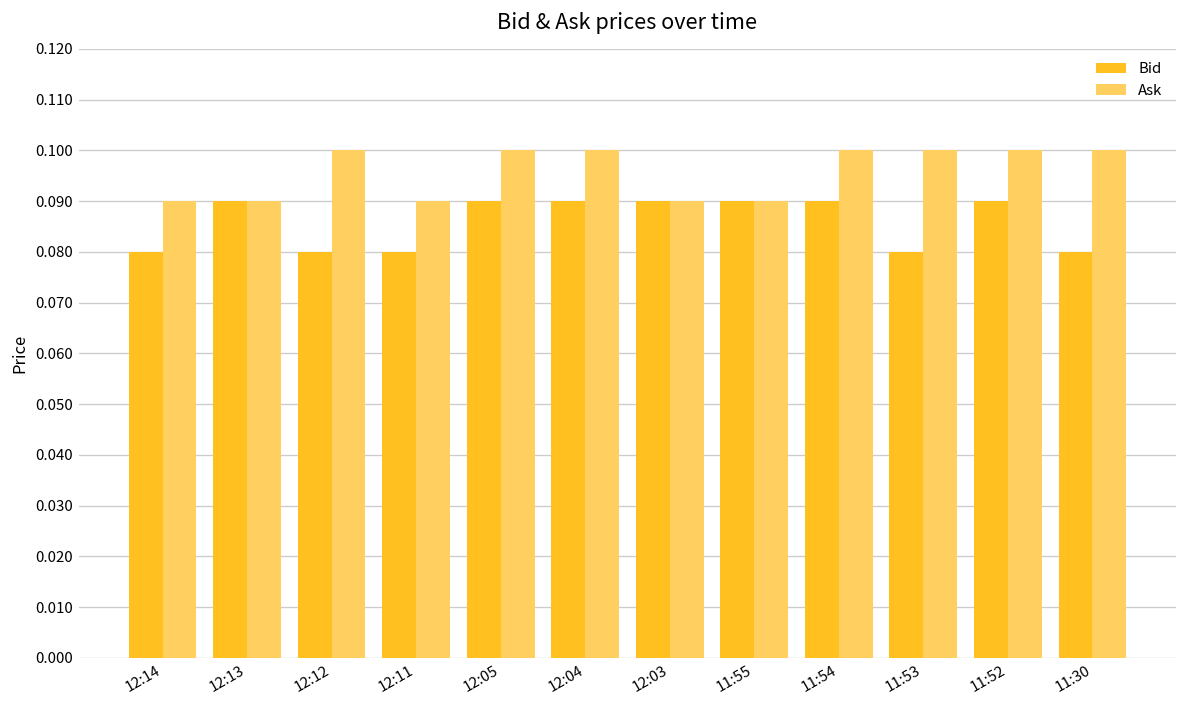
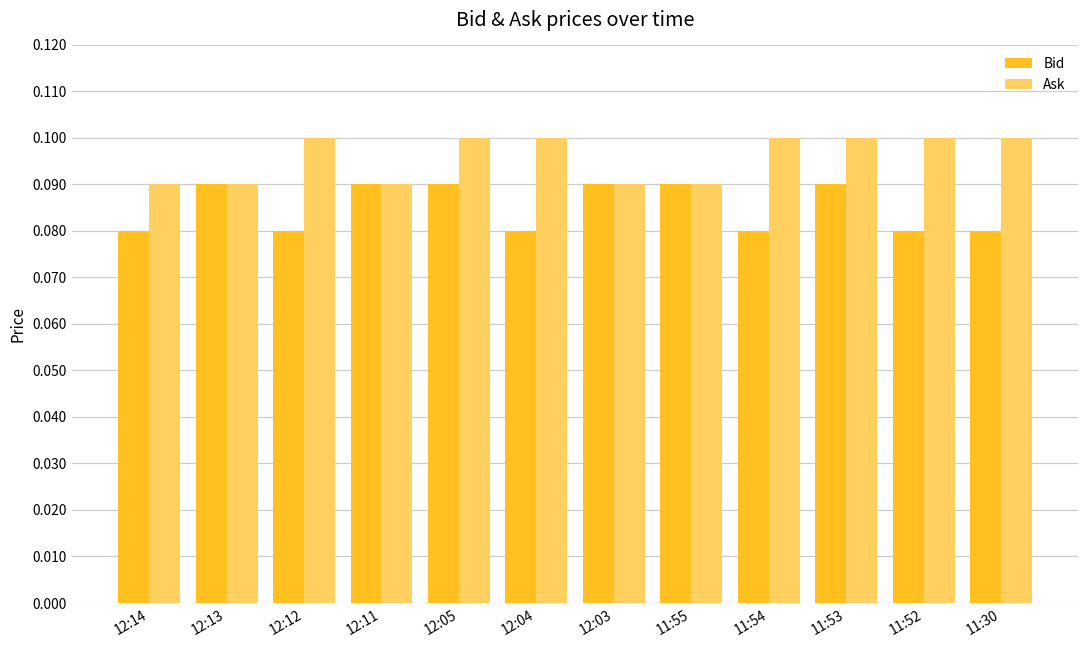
  {
    "Bid": {
      "12:14": 0.08,
      "12:13": 0.09,
      "12:12": 0.08,
-     "12:11": 0.08,
+     "12:11": 0.09,
      "12:05": 0.09,
-     "12:04": 0.09,
+     "12:04": 0.08,
      "12:03": 0.09,
      "11:55": 0.09,
-     "11:54": 0.09,
-     "11:53": 0.08,
-     "11:52": 0.09,
+     "11:54": 0.08,
+     "11:53": 0.09,
+     "11:52": 0.08,
      "11:30": 0.08
    },
    "Ask": {
      "12:14": 0.09,
      "12:13": 0.09,
      "12:12": 0.10,
      "12:11": 0.09,
      "12:05": 0.10,
      "12:04": 0.10,
      "12:03": 0.09,
      "11:55": 0.09,
      "11:54": 0.10,
      "11:53": 0.10,
      "11:52": 0.10,
      "11:30": 0.10
    }
  }
